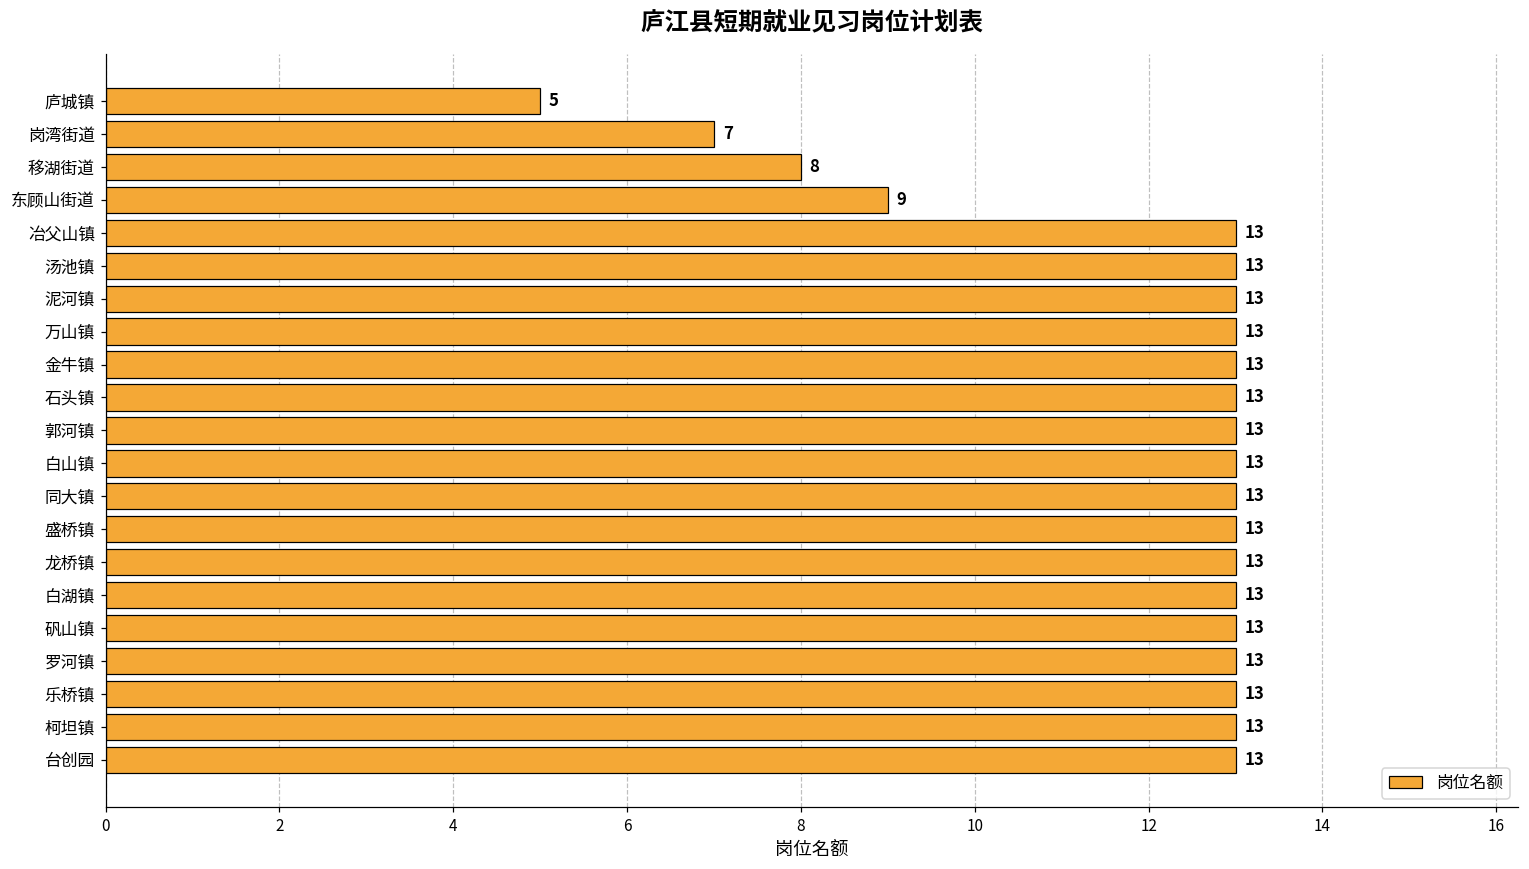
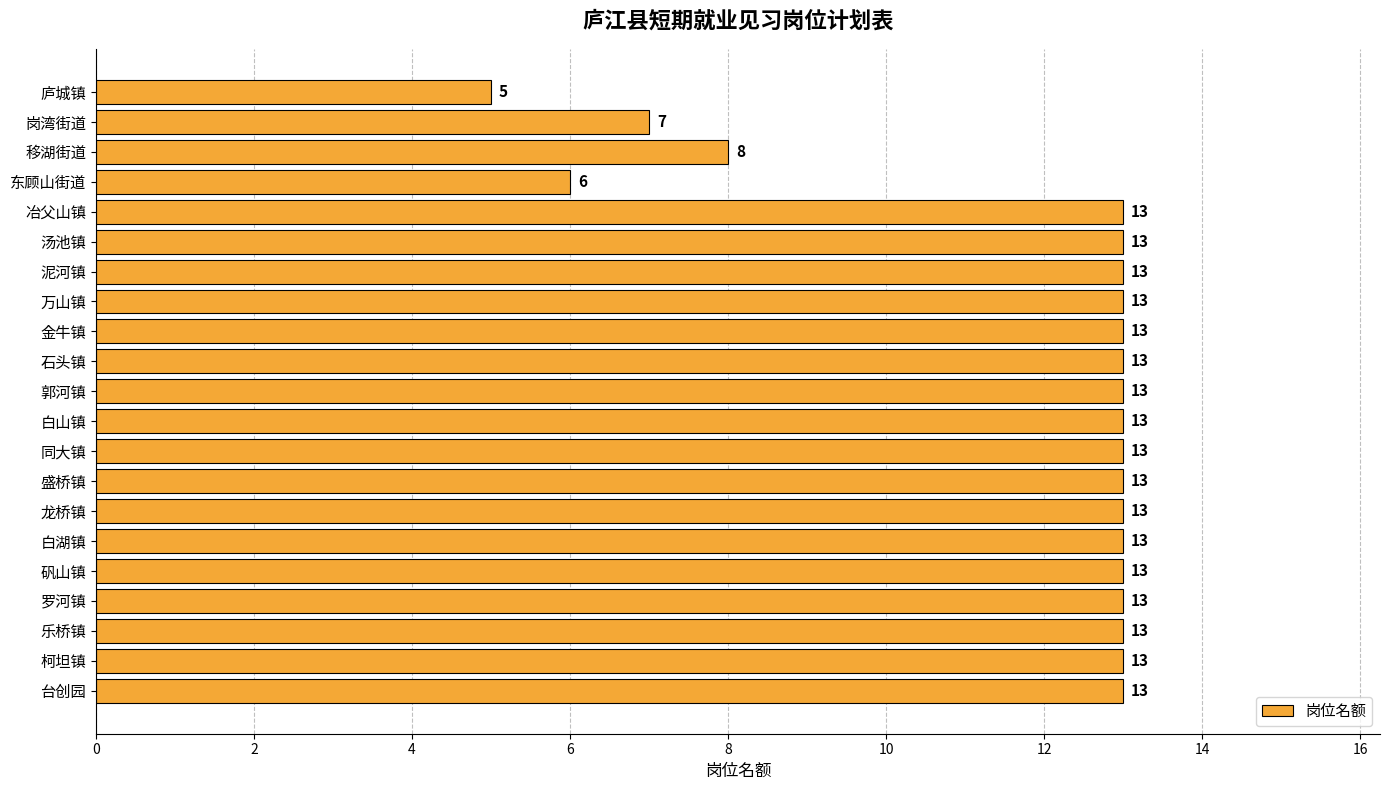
  {
    "庐城镇": 5,
    "岗湾街道": 7,
    "移湖街道": 8,
-   "东顾山街道": 9,
+   "东顾山街道": 6,
    "冶父山镇": 13,
    "汤池镇": 13,
    "泥河镇": 13,
    "万山镇": 13,
    "金牛镇": 13,
    "石头镇": 13,
    "郭河镇": 13,
    "白山镇": 13,
    "同大镇": 13,
    "盛桥镇": 13,
    "龙桥镇": 13,
    "白湖镇": 13,
    "矾山镇": 13,
    "罗河镇": 13,
    "乐桥镇": 13,
    "柯坦镇": 13,
    "台创园": 13
  }
